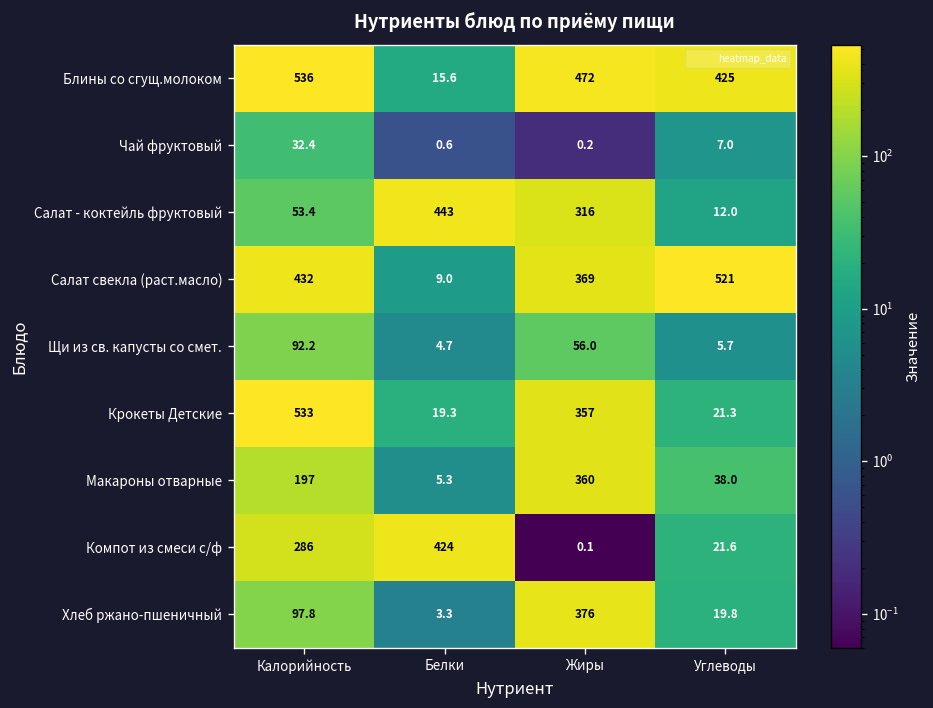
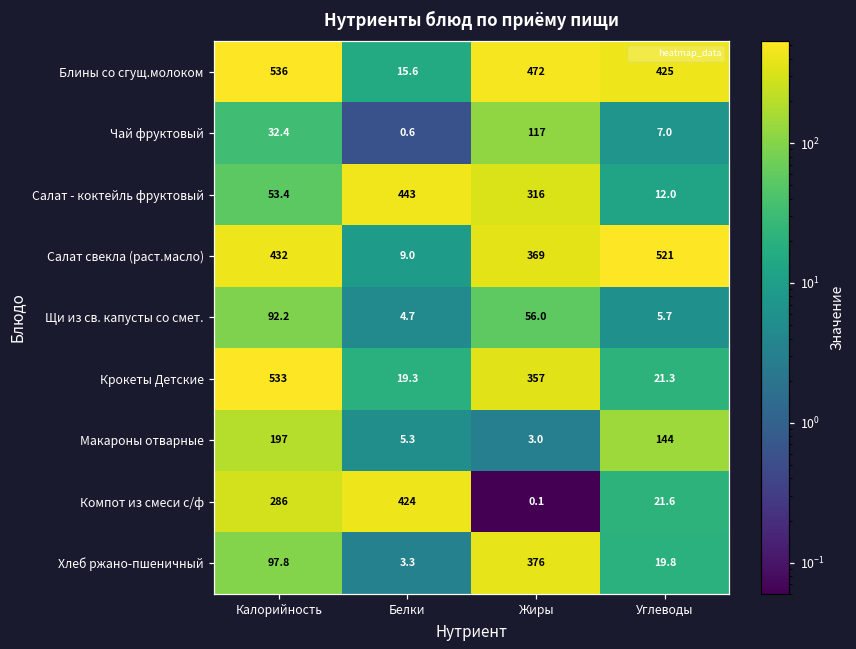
  {
    "Блины со сгущ.молоком": {
      "Калорийность": 536,
      "Белки": 15.6,
      "Жиры": 472,
      "Углеводы": 425
    },
    "Чай фруктовый": {
      "Калорийность": 32.4,
      "Белки": 0.6,
-     "Жиры": 0.2,
+     "Жиры": 117,
      "Углеводы": 7.0
    },
    "Салат - коктейль фруктовый": {
      "Калорийность": 53.4,
      "Белки": 443,
      "Жиры": 316,
      "Углеводы": 12.0
    },
    "Салат свекла (раст.масло)": {
      "Калорийность": 432,
      "Белки": 9.0,
      "Жиры": 369,
      "Углеводы": 521
    },
    "Щи из св. капусты со смет.": {
      "Калорийность": 92.2,
      "Белки": 4.7,
      "Жиры": 56.0,
      "Углеводы": 5.7
    },
    "Крокеты Детские": {
      "Калорийность": 533,
      "Белки": 19.3,
      "Жиры": 357,
      "Углеводы": 21.3
    },
    "Макароны отварные": {
      "Калорийность": 197,
      "Белки": 5.3,
-     "Жиры": 360,
-     "Углеводы": 38.0
+     "Жиры": 3.0,
+     "Углеводы": 144
    },
    "Компот из смеси с/ф": {
      "Калорийность": 286,
      "Белки": 424,
      "Жиры": 0.1,
      "Углеводы": 21.6
    },
    "Хлеб ржано-пшеничный": {
      "Калорийность": 97.8,
      "Белки": 3.3,
      "Жиры": 376,
      "Углеводы": 19.8
    }
  }
